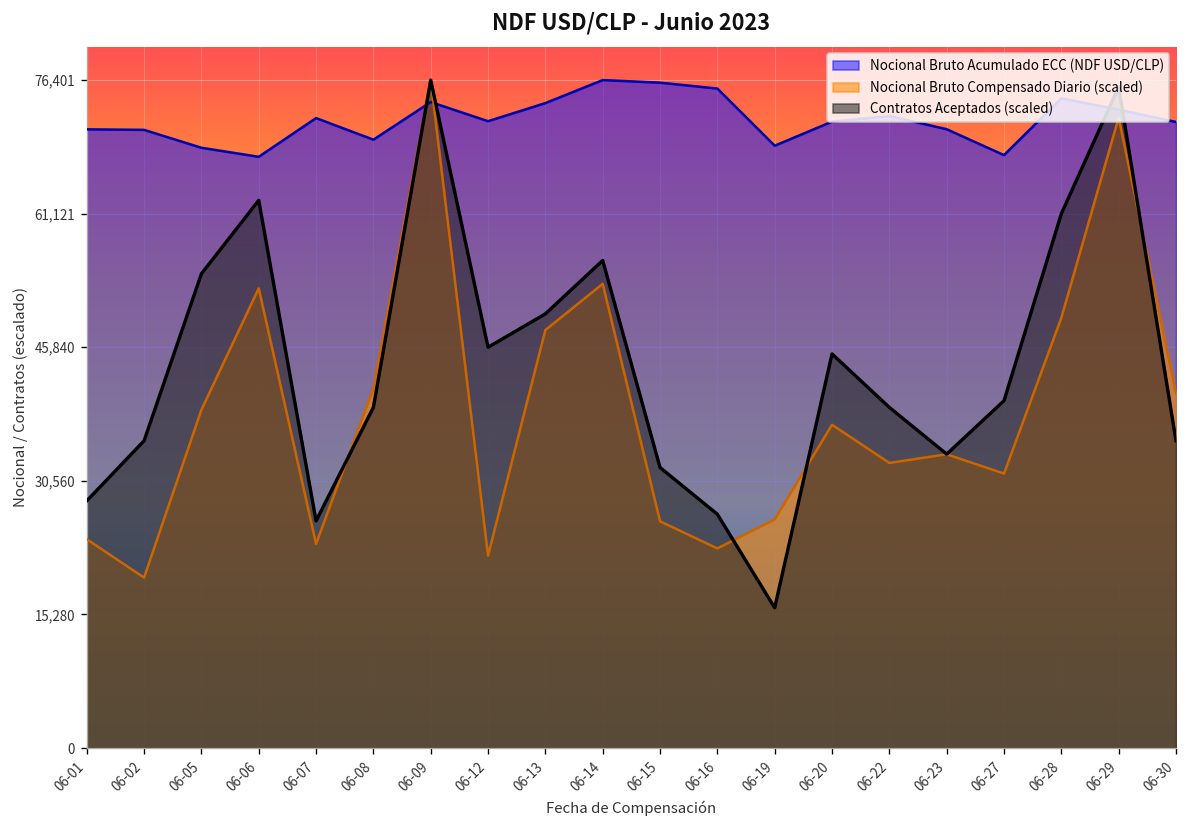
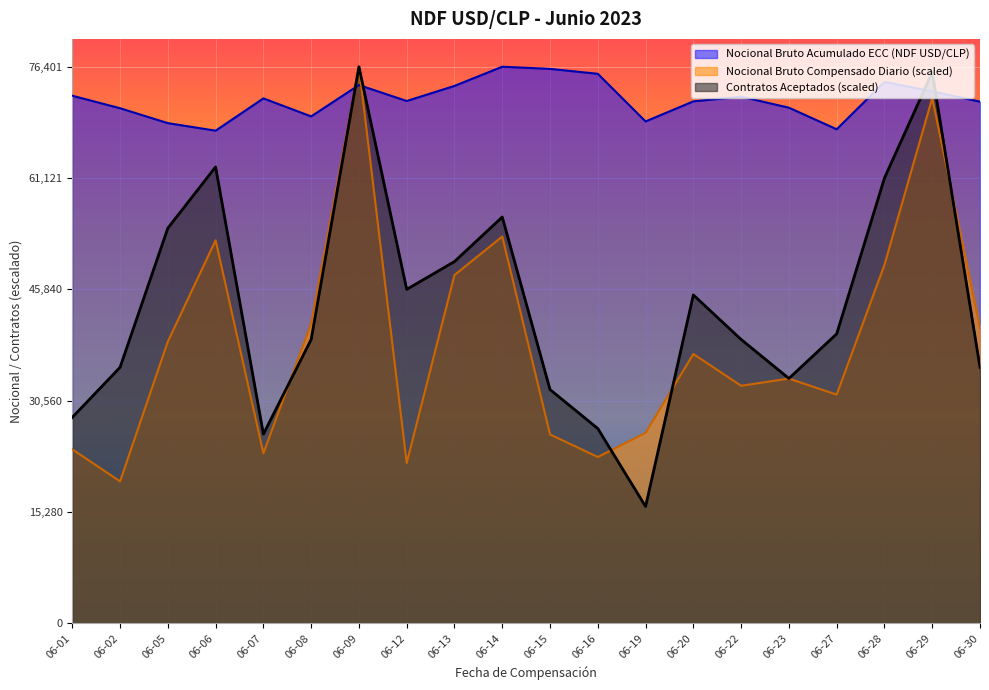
  {
    "Nocional Bruto Acumulado ECC (NDF USD/CLP)": {
-     "06-01": "71,000",
+     "06-01": "72,000",
      "06-02": "71,000",
      "06-05": "69,000",
      "06-06": "68,000",
      "06-07": "72,000",
      "06-08": "70,000",
      "06-09": "74,000",
      "06-12": "72,000",
      "06-13": "74,000",
      "06-14": "76,000",
      "06-15": "76,000",
      "06-16": "75,000",
      "06-19": "69,000",
      "06-20": "72,000",
      "06-23": "71,000",
      "06-27": "68,000",
      "06-30": "72,000"
    },
    "Nocional Bruto Compensado Diario (scaled)": {
      "06-01": "24,000",
      "06-02": "19,000",
      "06-05": "39,000",
      "06-06": "53,000",
      "06-07": "23,000",
      "06-08": "41,000",
      "06-12": "22,000",
      "06-13": "48,000",
      "06-14": "53,000",
      "06-15": "26,000",
      "06-16": "23,000",
      "06-19": "26,000",
      "06-20": "37,000",
      "06-22": "33,000",
      "06-27": "31,000",
      "06-28": "49,000",
      "06-29": "72,000",
      "06-30": "41,000"
    },
    "Contratos Aceptados (scaled)": {
      "06-01": "28,000",
      "06-02": "35,000",
      "06-05": "54,000",
      "06-06": "63,000",
      "06-07": "26,000",
      "06-08": "39,000",
      "06-12": "46,000",
      "06-13": "50,000",
      "06-14": "56,000",
      "06-15": "32,000",
      "06-16": "27,000",
      "06-19": "16,000",
      "06-20": "45,000",
      "06-22": "39,000",
      "06-27": "40,000",
      "06-28": "61,000",
      "06-30": "35,000"
    }
  }
